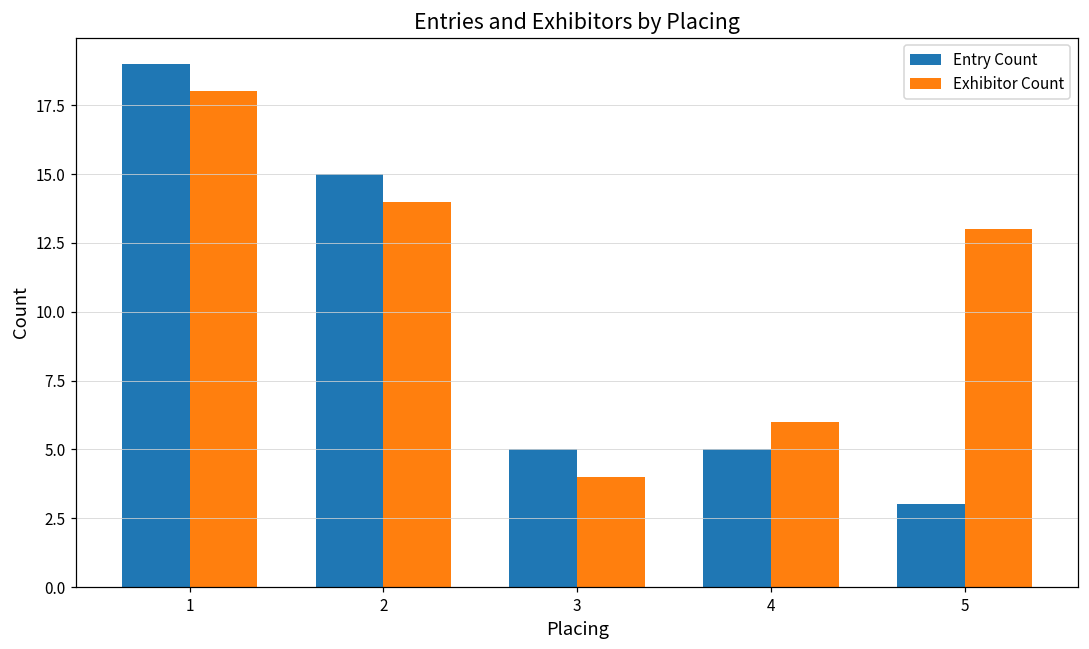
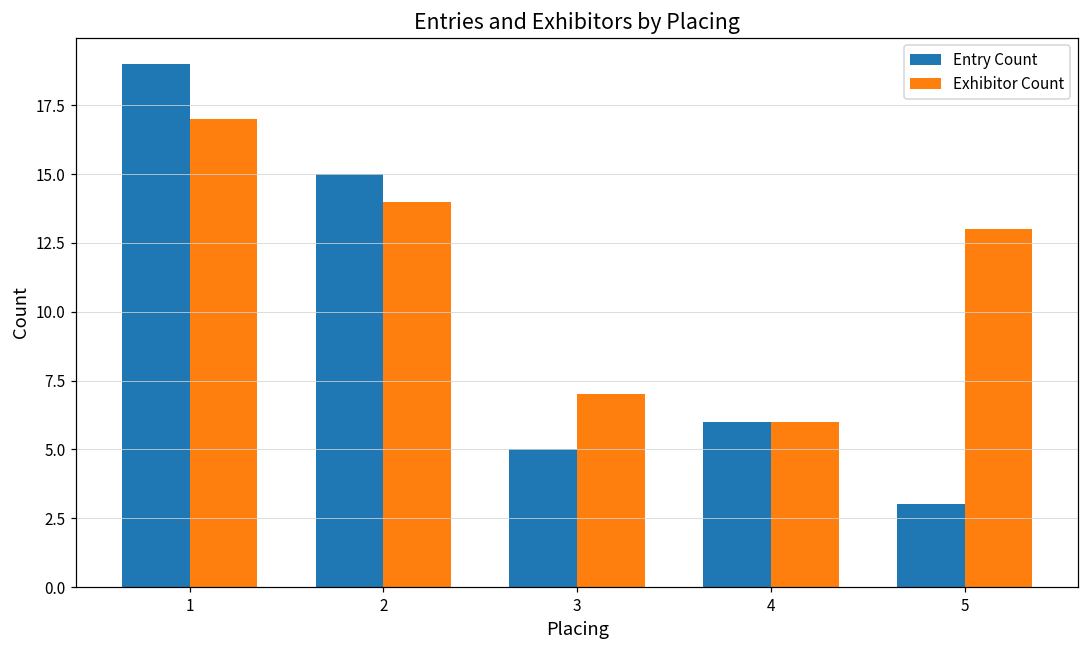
  {
    "Entry Count": {
      "1": 19,
      "2": 15,
      "3": 5,
-     "4": 5,
+     "4": 6,
      "5": 3
    },
    "Exhibitor Count": {
-     "1": 18,
+     "1": 17,
      "2": 14,
-     "3": 4,
+     "3": 7,
      "4": 6,
      "5": 13
    }
  }
